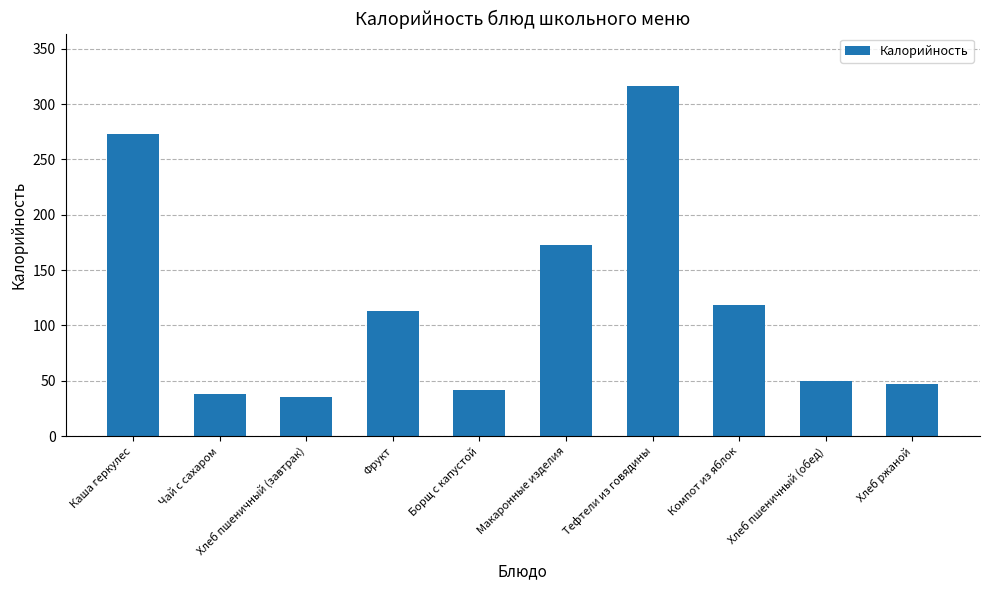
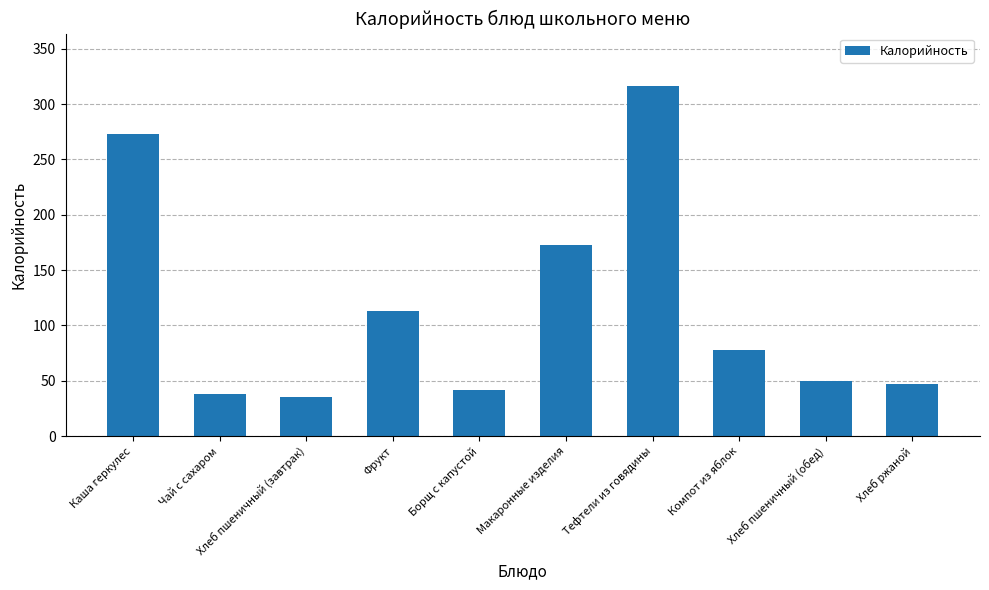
  {
    "Каша геркулес": 273,
    "Чай с сахаром": 38,
    "Хлеб пшеничный (завтрак)": 35,
    "Фрукт": 113,
    "Борщ с капустой": 41,
    "Макаронные изделия": 173,
    "Тефтели из говядины": 316,
-   "Компот из яблок": 118,
+   "Компот из яблок": 78,
    "Хлеб пшеничный (обед)": 50,
    "Хлеб ржаной": 47
  }
